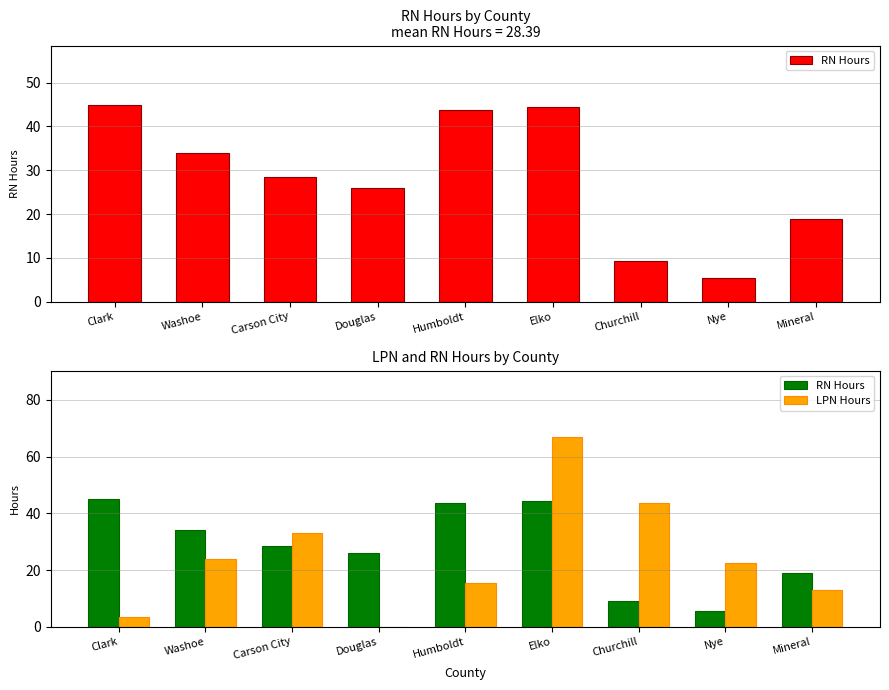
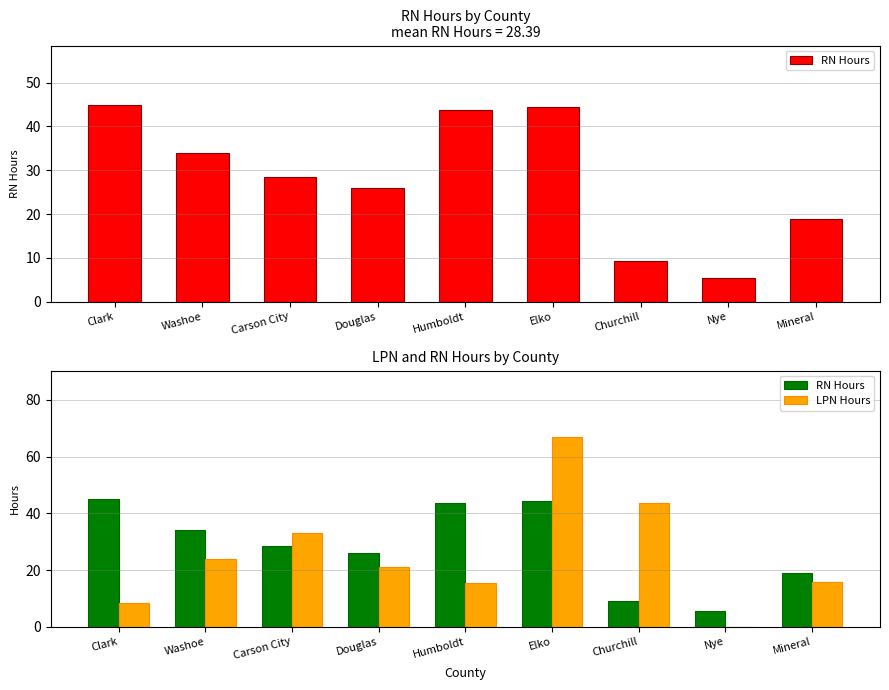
  {
    "RN Hours by County mean RN Hours = 28.39": {
      "Clark": 45,
      "Washoe": 34,
      "Carson City": 29,
      "Douglas": 26,
      "Humboldt": 44,
      "Elko": 45,
      "Churchill": 9,
      "Nye": 5,
      "Mineral": 19
    },
    "LPN and RN Hours by County": {
      "RN Hours": {
        "Clark": 45,
        "Washoe": 34,
        "Carson City": 29,
        "Douglas": 26,
        "Humboldt": 44,
        "Elko": 45,
        "Churchill": 9,
        "Nye": 5,
        "Mineral": 19
      },
      "LPN Hours": {
-       "Clark": 3,
+       "Clark": 8,
        "Washoe": 24,
        "Carson City": 33,
-       "Douglas": 0,
+       "Douglas": 21,
        "Humboldt": 16,
        "Elko": 67,
        "Churchill": 44,
-       "Nye": 23,
-       "Mineral": 13
+       "Nye": 0,
+       "Mineral": 16
      }
    }
  }
